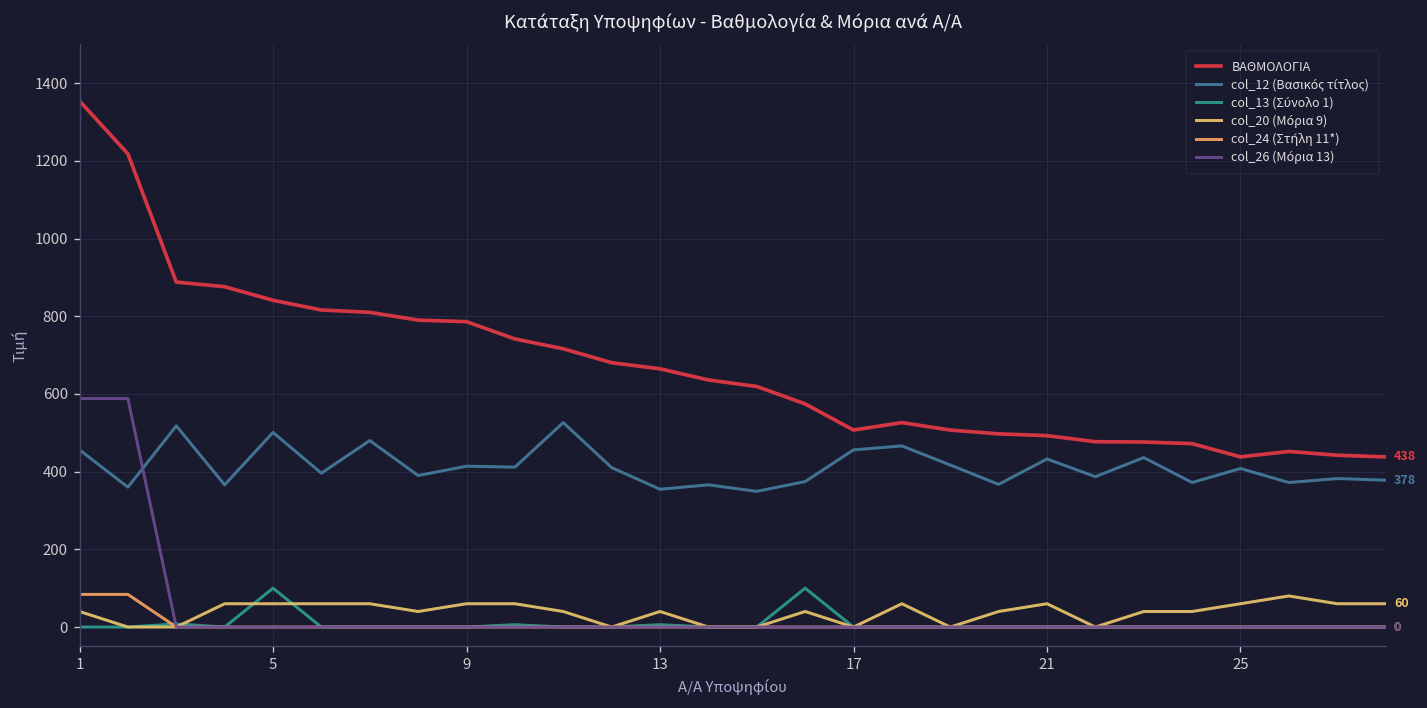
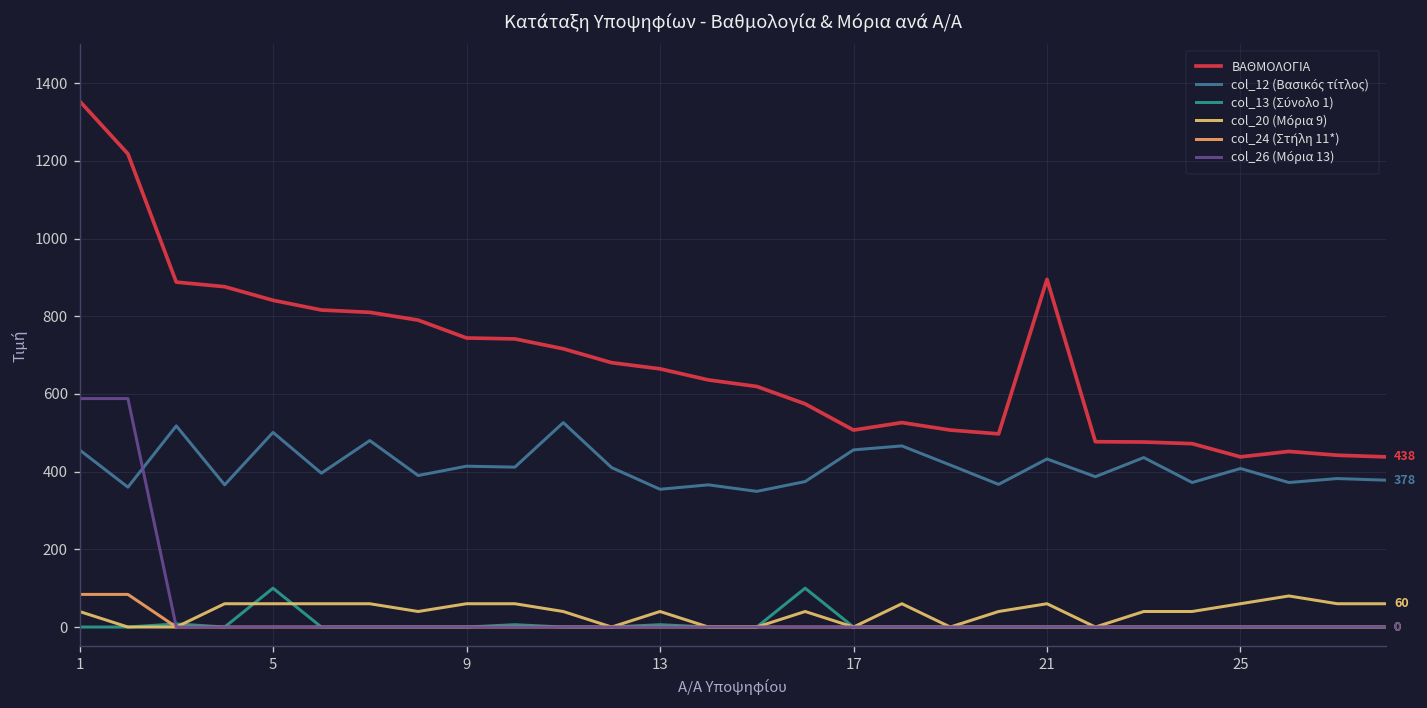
  {
    "ΒΑΘΜΟΛΟΓΙΑ": {
      "1": 1350,
      "5": 840,
-     "9": 790,
+     "9": 740,
      "13": 660,
      "17": 510,
-     "21": 490,
+     "21": 890,
      "25": 440
    },
    "col_26 (Μόρια 13)": {
      "1": 590
    }
  }
